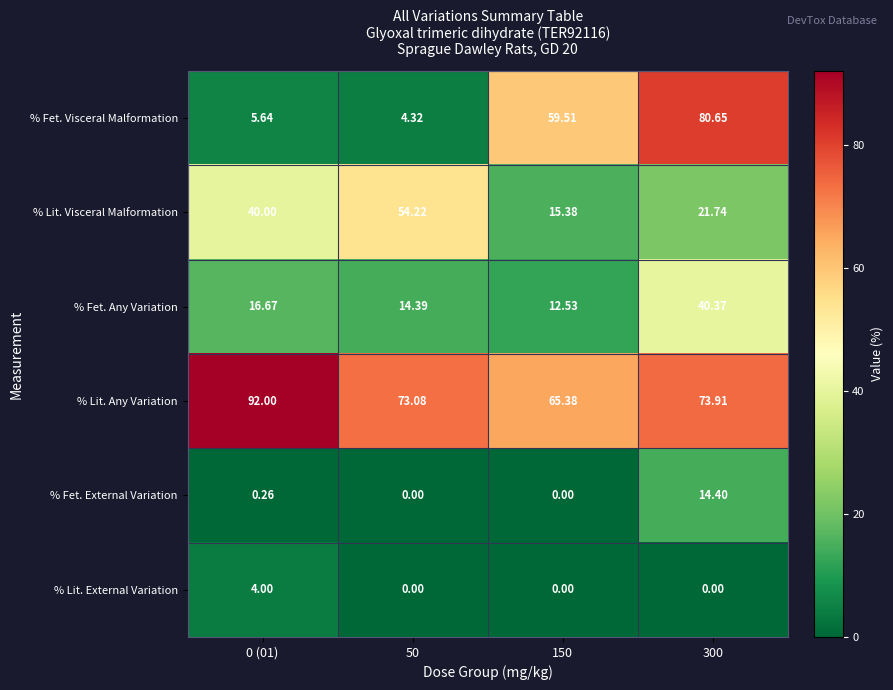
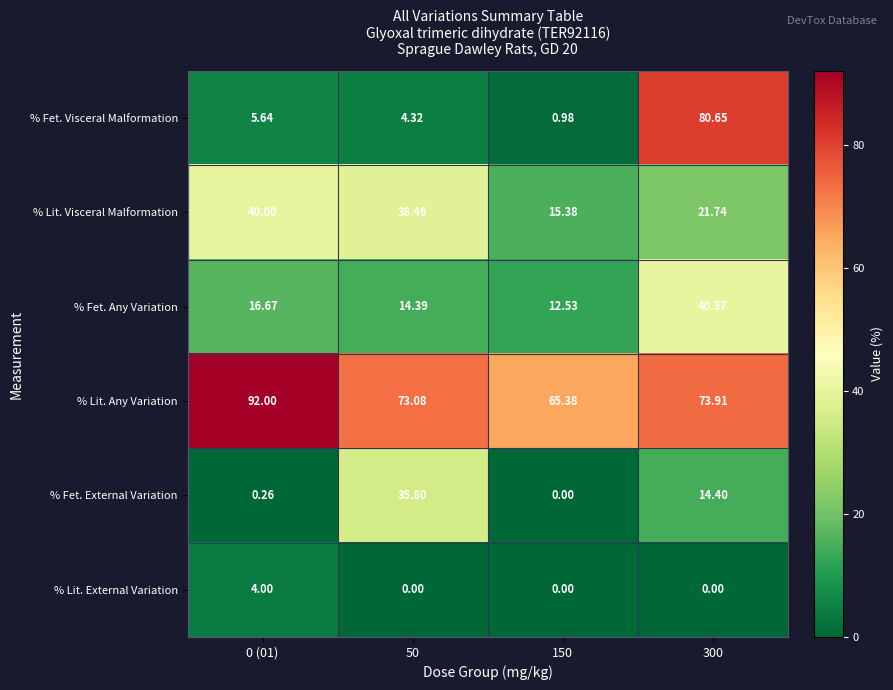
  {
    "% Fet. Visceral Malformation": {
      "0 (01)": 5.64,
      "50": 4.32,
-     "150": 59.51,
+     "150": 0.98,
      "300": 80.65
    },
    "% Lit. Visceral Malformation": {
      "0 (01)": 40.00,
-     "50": 54.22,
+     "50": 38.46,
      "150": 15.38,
      "300": 21.74
    },
    "% Fet. Any Variation": {
      "0 (01)": 16.67,
      "50": 14.39,
      "150": 12.53,
      "300": 40.37
    },
    "% Lit. Any Variation": {
      "0 (01)": 92.00,
      "50": 73.08,
      "150": 65.38,
      "300": 73.91
    },
    "% Fet. External Variation": {
      "0 (01)": 0.26,
-     "50": 0.00,
+     "50": 35.80,
      "150": 0.00,
      "300": 14.40
    },
    "% Lit. External Variation": {
      "0 (01)": 4.00,
      "50": 0.00,
      "150": 0.00,
      "300": 0.00
    }
  }
